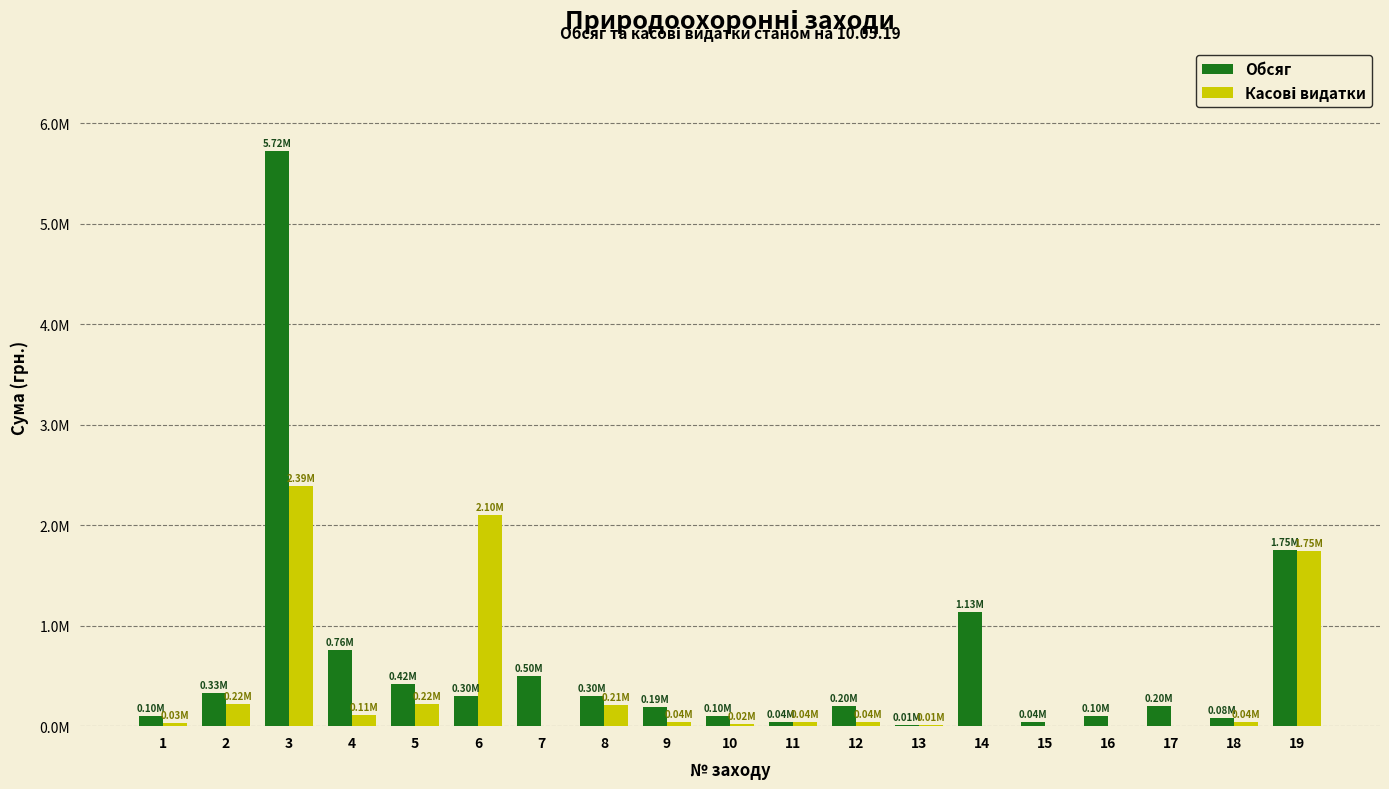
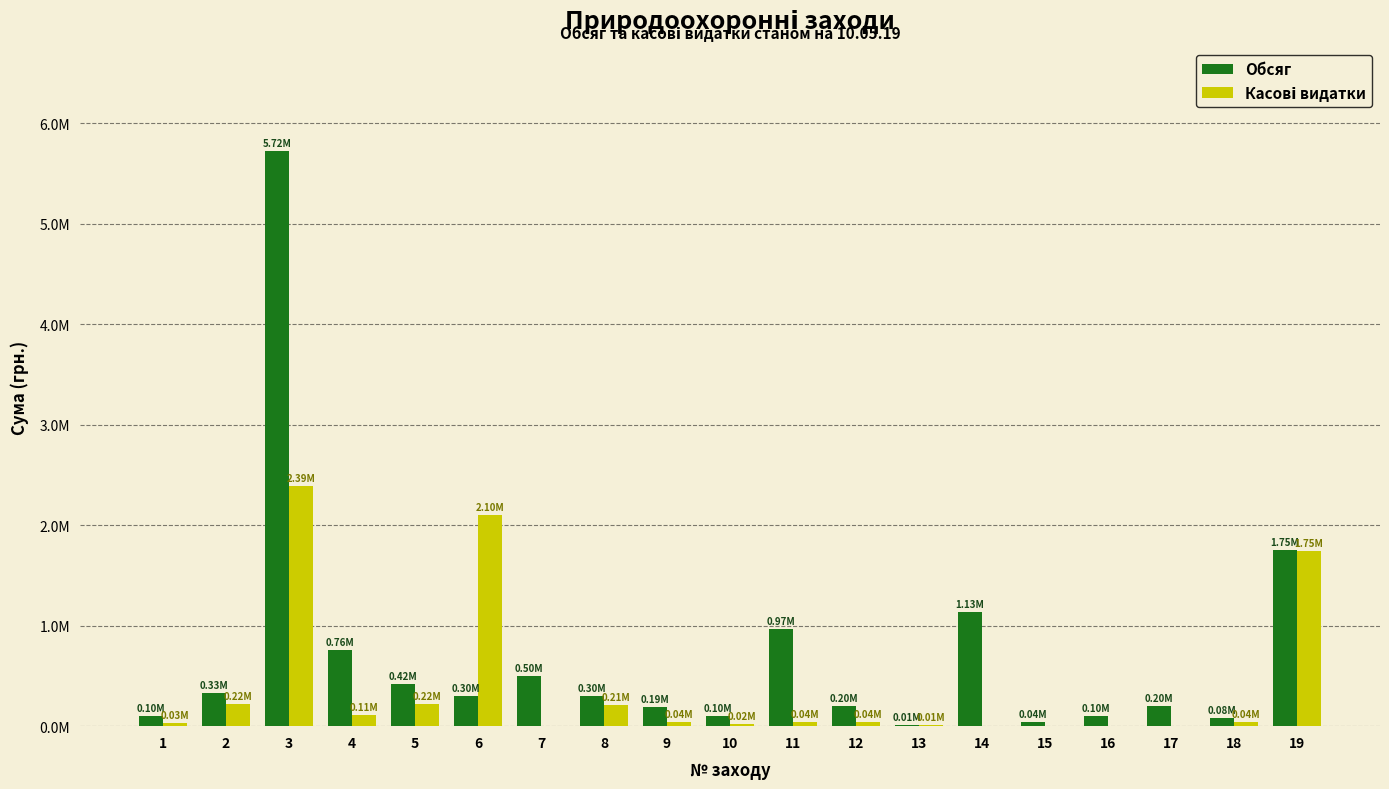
  {
    "Обсяг": {
-     "11": "0.04М"
+     "11": "0.97М"
    },
    "Касові видатки": {
      "7": "0.00М",
      "14": "0.00М",
      "15": "0.00М",
      "16": "0.00М",
      "17": "0.00М"
    }
  }
